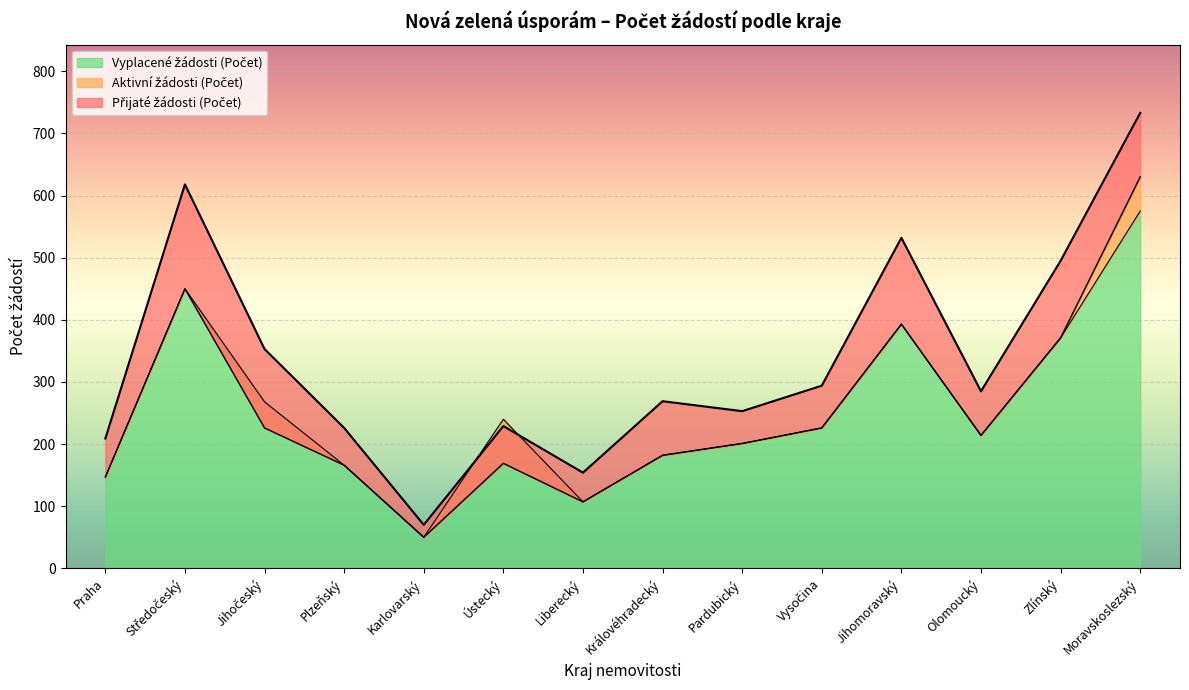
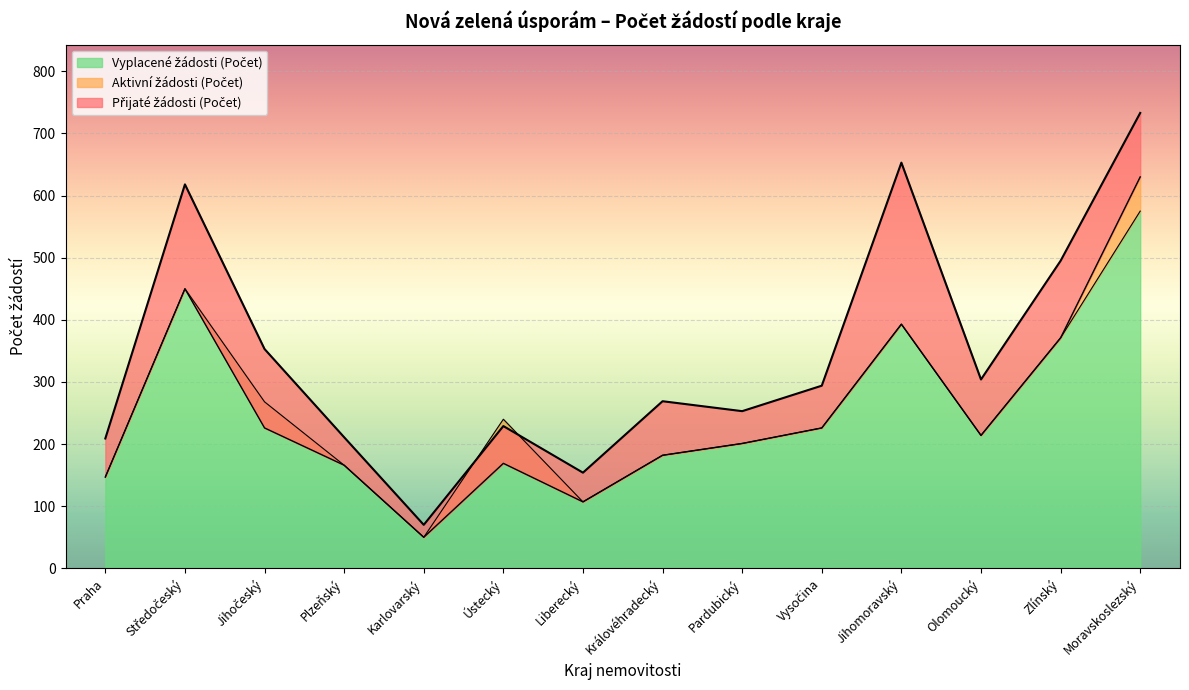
  {
    "Přijaté žádosti (Počet)": {
      "Praha": 210,
      "Středočeský": 620,
      "Jihočeský": 350,
-     "Plzeňský": 230,
+     "Plzeňský": 210,
      "Karlovarský": 70,
      "Ústecký": 230,
      "Liberecký": 150,
      "Královéhradecký": 270,
      "Pardubický": 250,
      "Vysočina": 290,
-     "Jihomoravský": 530,
-     "Olomoucký": 290,
+     "Jihomoravský": 650,
+     "Olomoucký": 300,
      "Zlínský": 500,
      "Moravskoslezský": 730
    },
    "Vyplacené žádosti (Počet)": {
      "Moravskoslezský": 580
    }
  }
